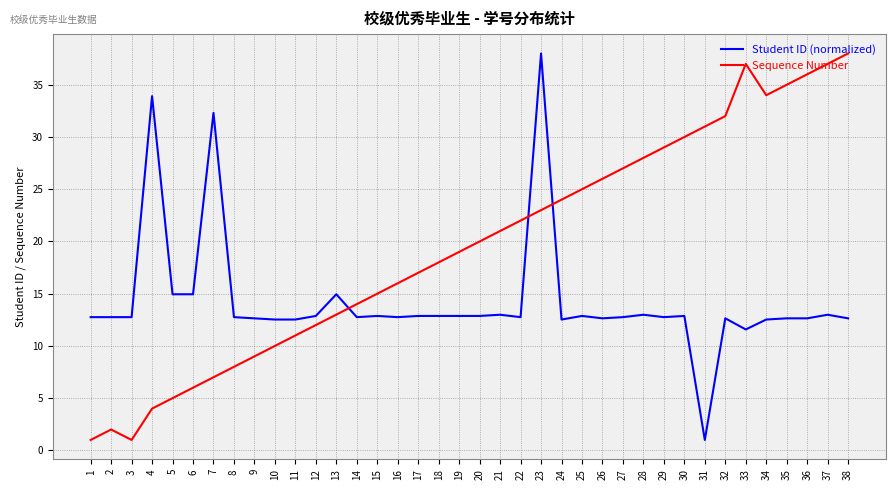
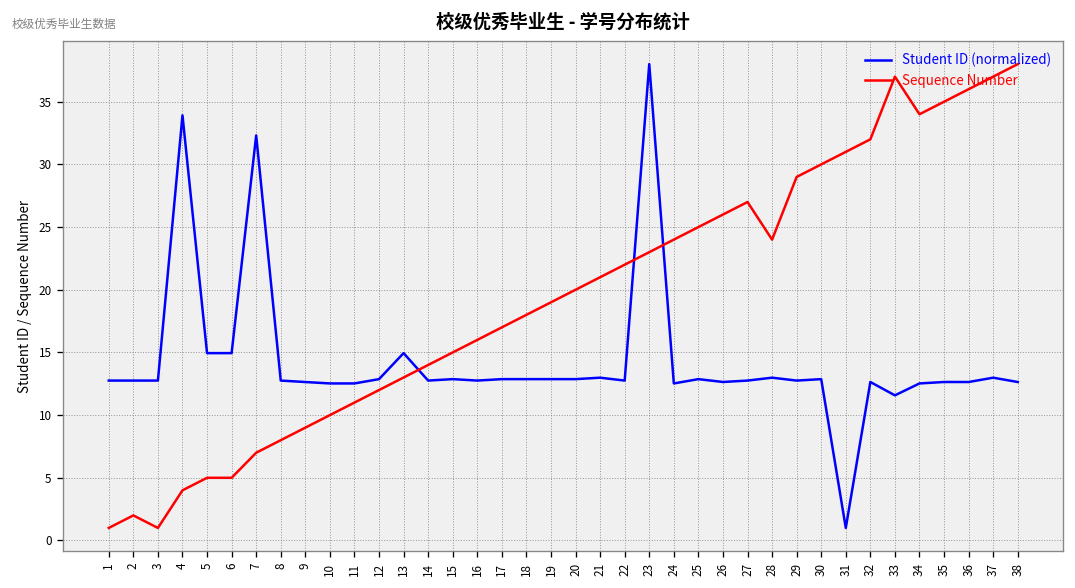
  {
    "Student ID (normalized)": {
      "1": 12.8,
      "2": 12.8,
      "3": 12.8,
      "4": 34,
      "5": 15,
      "6": 15,
      "7": 32.3,
      "8": 12.8,
      "9": 12.6,
      "10": 12.5,
      "11": 12.5,
      "12": 13,
      "13": 15,
      "14": 12.8,
      "15": 13,
      "16": 12.8,
      "17": 13,
      "18": 13,
      "19": 13,
      "20": 13,
      "21": 13,
      "22": 12.8,
      "23": 38,
      "24": 12.5,
      "25": 13,
      "26": 12.6,
      "27": 12.8,
      "28": 13,
      "29": 12.8,
      "30": 13,
      "31": 1,
      "32": 12.6,
      "33": 11.6,
      "34": 12.5,
      "35": 12.6,
      "36": 12.6,
      "37": 13,
      "38": 12.6
    },
    "Sequence Number": {
      "1": 1,
      "2": 2,
      "3": 1,
      "4": 4,
      "5": 5,
-     "6": 6,
+     "6": 5,
      "7": 7,
      "8": 8,
      "9": 9,
      "10": 10,
      "11": 11,
      "12": 12,
      "13": 13,
      "14": 14,
      "15": 15,
      "16": 16,
      "17": 17,
      "18": 18,
      "19": 19,
      "20": 20,
      "21": 21,
      "22": 22,
      "23": 23,
      "24": 24,
      "25": 25,
      "26": 26,
      "27": 27,
-     "28": 28,
+     "28": 24,
      "29": 29,
      "30": 30,
      "31": 31,
      "32": 32,
      "33": 37,
      "34": 34,
      "35": 35,
      "36": 36,
      "37": 37,
      "38": 38
    }
  }
